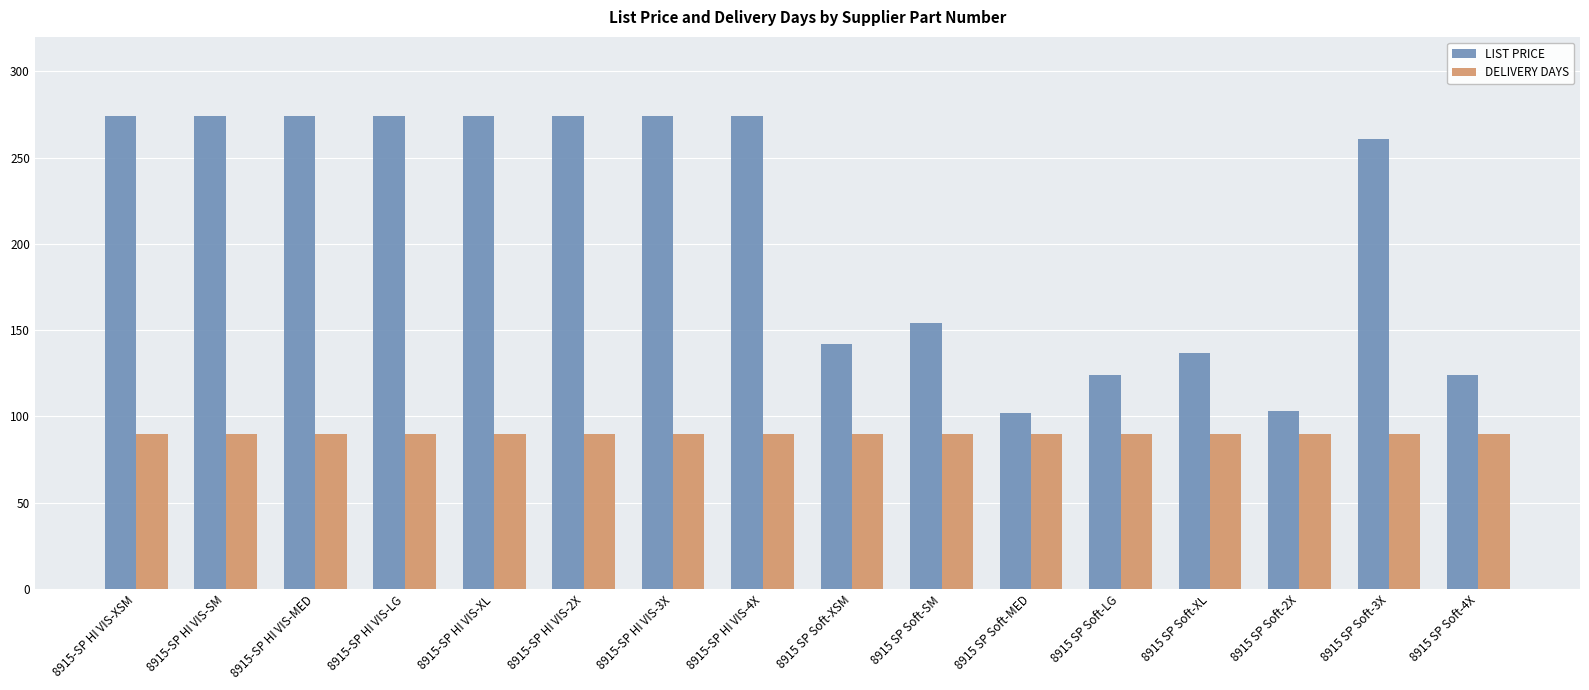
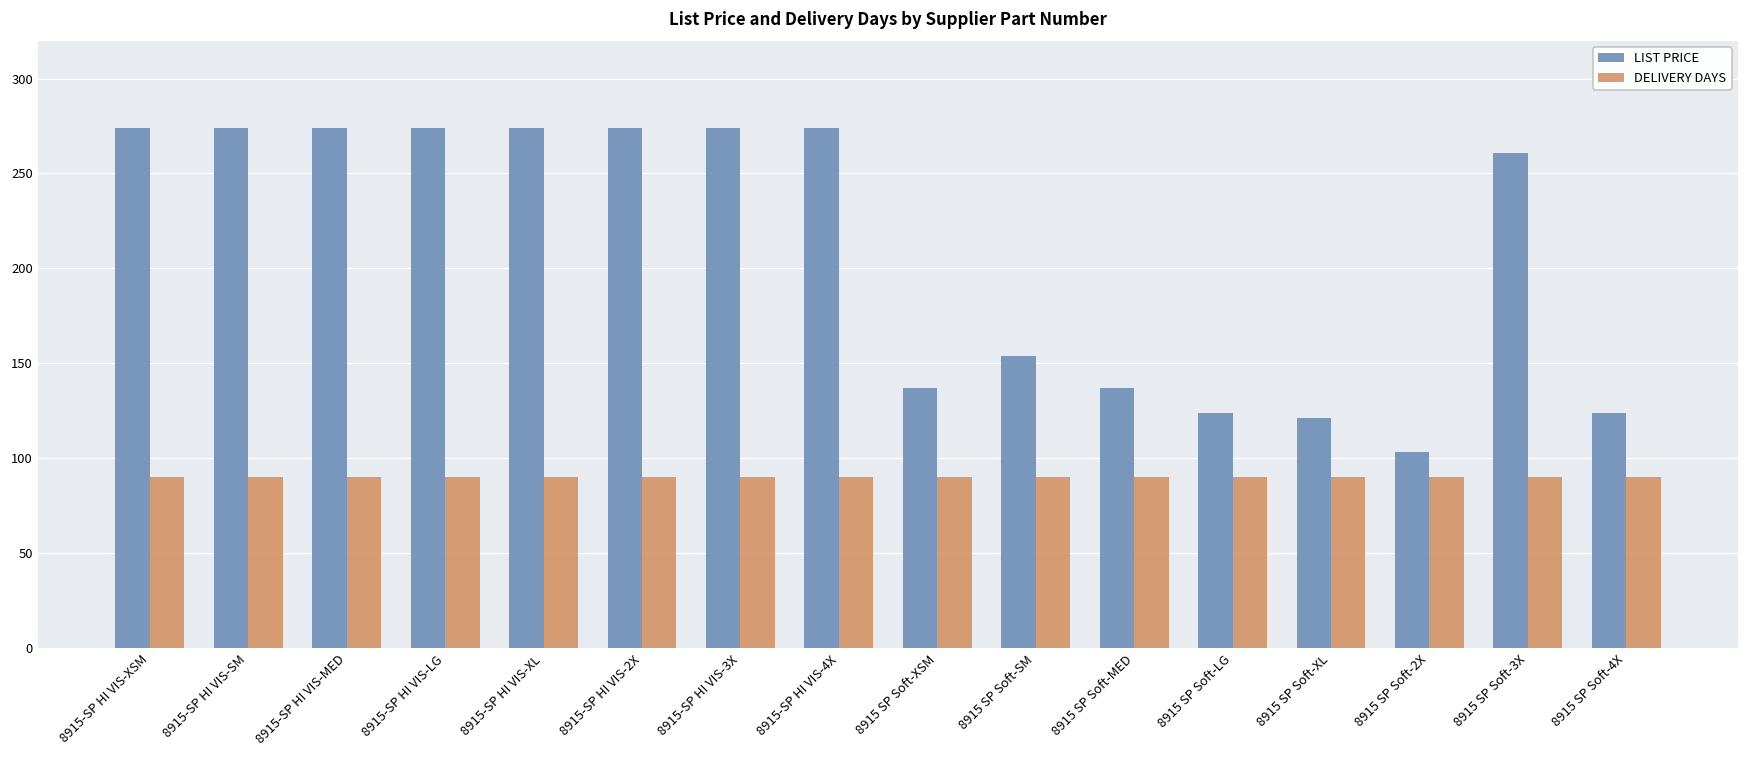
  {
    "LIST PRICE": {
      "8915-SP HI VIS-XSM": 274,
      "8915-SP HI VIS-SM": 274,
      "8915-SP HI VIS-MED": 274,
      "8915-SP HI VIS-LG": 274,
      "8915-SP HI VIS-XL": 274,
      "8915-SP HI VIS-2X": 274,
      "8915-SP HI VIS-3X": 274,
      "8915-SP HI VIS-4X": 274,
-     "8915 SP Soft-XSM": 142,
+     "8915 SP Soft-XSM": 137,
      "8915 SP Soft-SM": 154,
-     "8915 SP Soft-MED": 102,
+     "8915 SP Soft-MED": 137,
      "8915 SP Soft-LG": 124,
-     "8915 SP Soft-XL": 137,
+     "8915 SP Soft-XL": 121,
      "8915 SP Soft-2X": 103,
      "8915 SP Soft-3X": 261,
      "8915 SP Soft-4X": 124
    },
    "DELIVERY DAYS": {
      "8915-SP HI VIS-XSM": 90,
      "8915-SP HI VIS-SM": 90,
      "8915-SP HI VIS-MED": 90,
      "8915-SP HI VIS-LG": 90,
      "8915-SP HI VIS-XL": 90,
      "8915-SP HI VIS-2X": 90,
      "8915-SP HI VIS-3X": 90,
      "8915-SP HI VIS-4X": 90,
      "8915 SP Soft-XSM": 90,
      "8915 SP Soft-SM": 90,
      "8915 SP Soft-MED": 90,
      "8915 SP Soft-LG": 90,
      "8915 SP Soft-XL": 90,
      "8915 SP Soft-2X": 90,
      "8915 SP Soft-3X": 90,
      "8915 SP Soft-4X": 90
    }
  }
